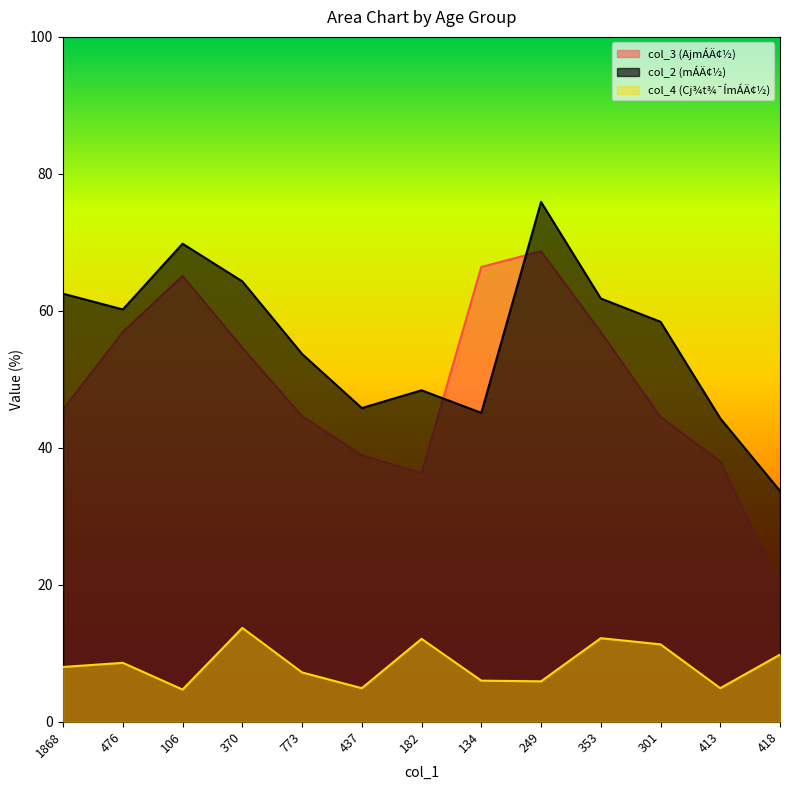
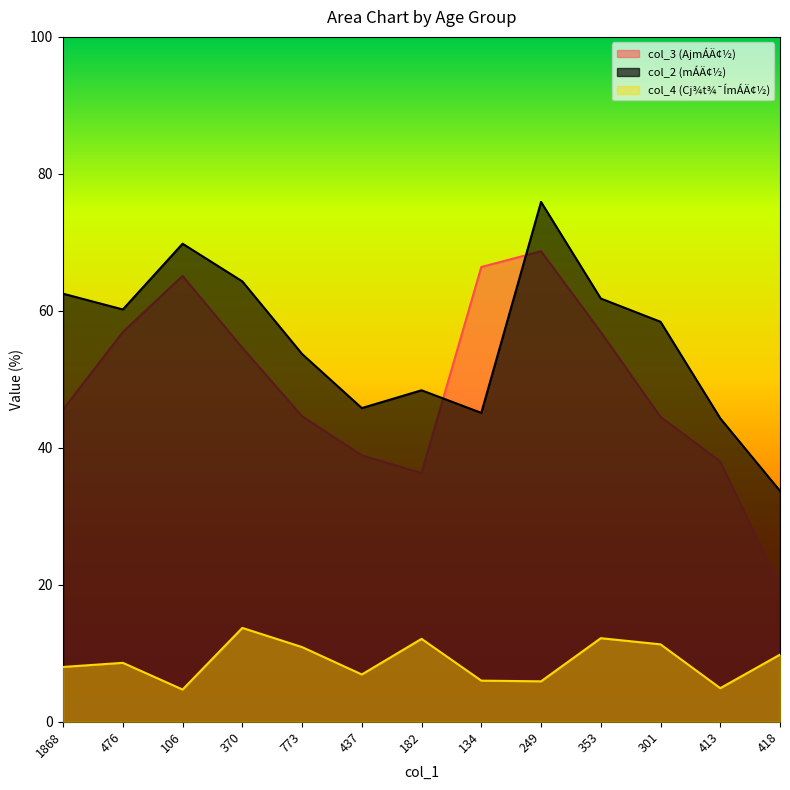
  {
    "col_3 (AjmÁÄ¢½)": {
      "1868": 46,
      "476": 57,
      "106": 65,
      "370": 55,
      "773": 45,
      "437": 39,
      "182": 36,
      "134": 66,
      "249": 69,
      "353": 57,
      "301": 45,
      "413": 38,
      "418": 20
    },
    "col_2 (mÁÄ¢½)": {
      "1868": 63,
      "476": 60,
      "106": 70,
      "370": 64,
      "773": 54,
      "437": 46,
      "182": 48,
      "134": 45,
      "249": 76,
      "353": 62,
      "301": 58,
      "413": 44,
      "418": 34
    },
    "col_4 (Cj¾t¾¯ÍmÁÄ¢½)": {
      "1868": 8,
      "476": 9,
      "106": 5,
      "370": 14,
-     "773": 7,
-     "437": 5,
+     "773": 11,
+     "437": 7,
      "182": 12,
      "134": 6,
      "249": 6,
      "353": 12,
      "301": 11,
      "413": 5,
      "418": 10
    }
  }
